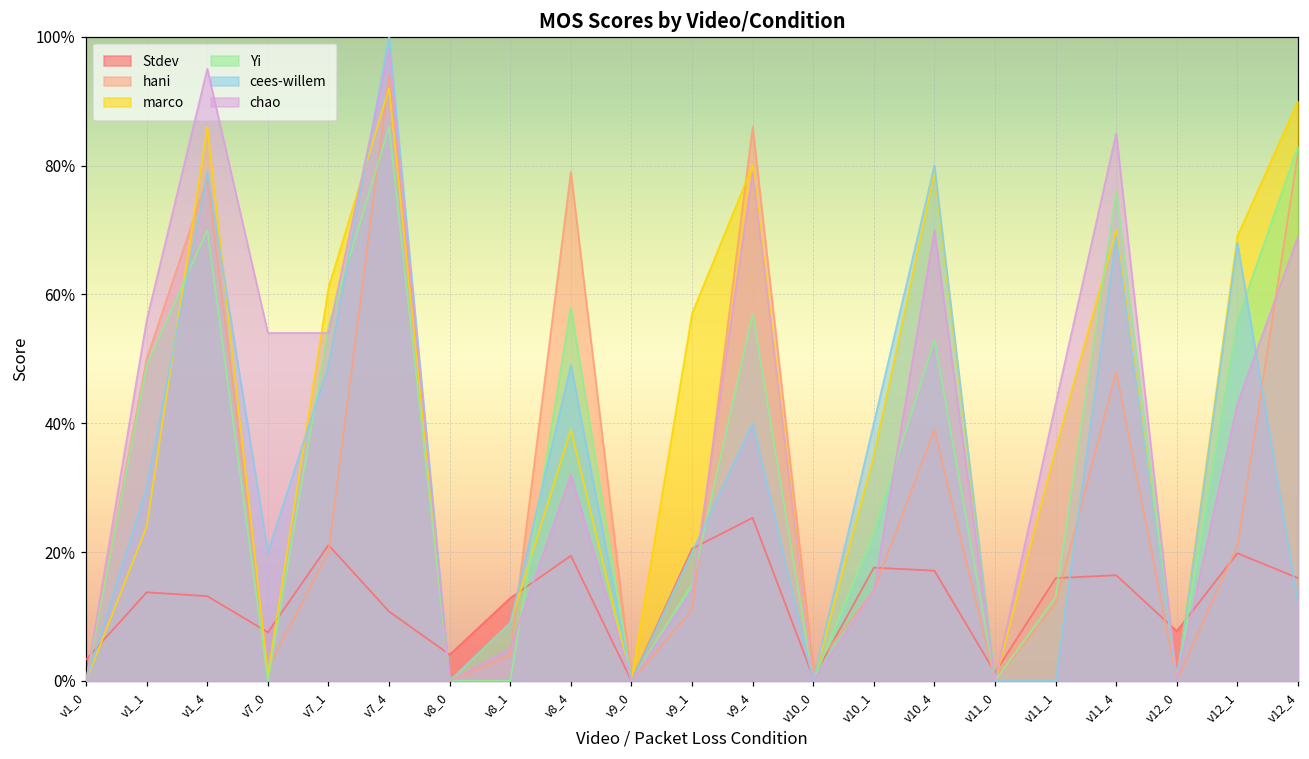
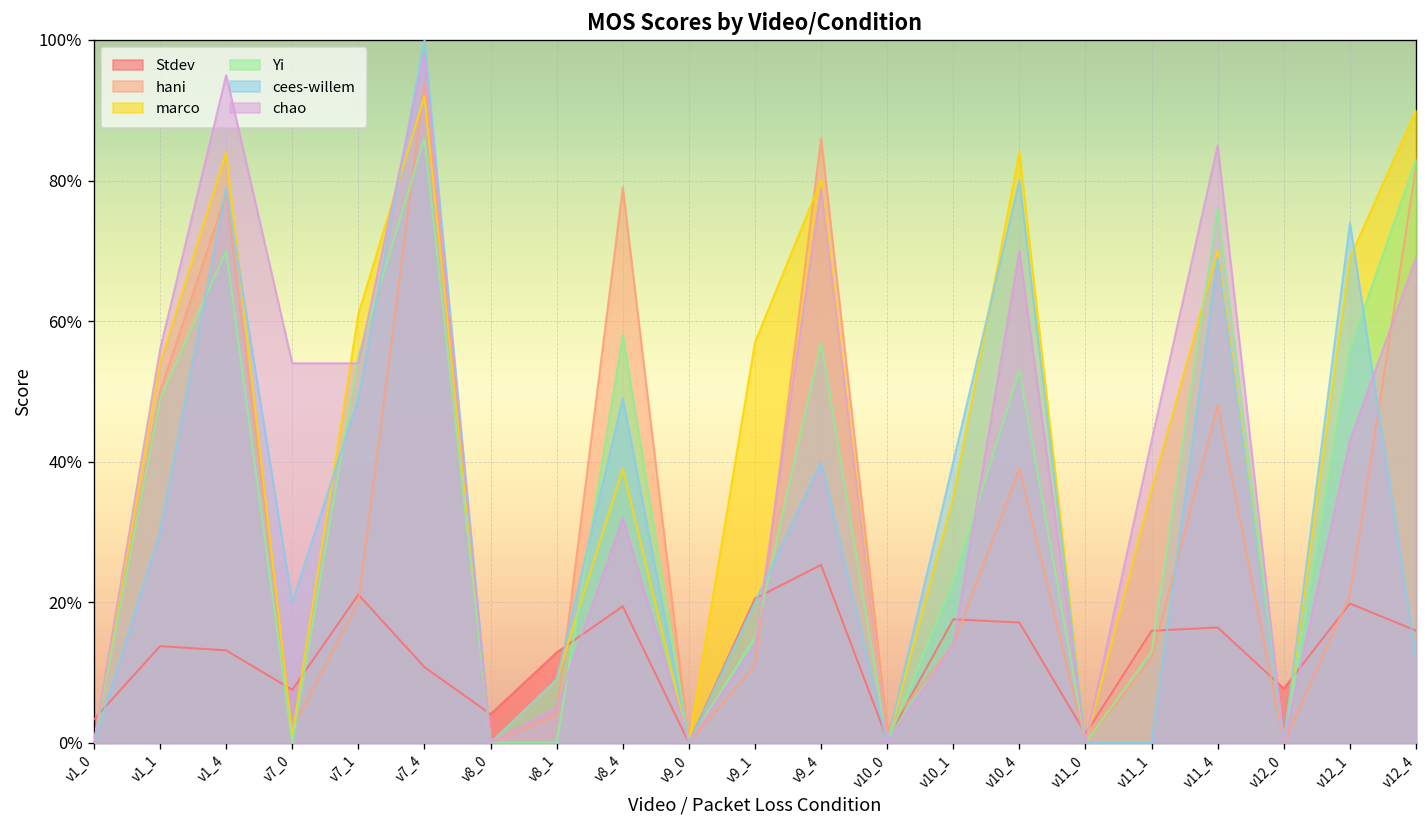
  {
    "marco": {
-     "v1_1": "24%",
-     "v1_4": "86%",
+     "v1_1": "54%",
+     "v1_4": "84%",
      "v7_0": "1%",
      "v7_1": "61%",
      "v7_4": "92%",
      "v8_4": "39%",
      "v9_1": "57%",
      "v9_4": "80%",
      "v10_1": "35%",
-     "v10_4": "79%",
+     "v10_4": "84%",
      "v11_1": "36%",
      "v11_4": "70%",
      "v12_1": "69%",
      "v12_4": "90%"
    },
    "Yi": {
      "v1_1": "49%",
      "v1_4": "70%",
      "v7_0": "0%",
      "v7_1": "55%",
      "v7_4": "86%",
      "v8_1": "0%",
      "v8_4": "58%",
      "v9_1": "15%",
      "v9_4": "57%",
      "v10_1": "23%",
      "v10_4": "53%",
      "v11_1": "13%",
      "v11_4": "76%",
      "v12_1": "56%",
      "v12_4": "83%"
    },
    "cees-willem": {
      "v1_1": "30%",
      "v1_4": "79%",
      "v7_0": "20%",
      "v7_1": "49%",
      "v7_4": "100%",
      "v8_4": "49%",
      "v9_1": "20%",
      "v9_4": "40%",
      "v10_1": "40%",
      "v10_4": "80%",
      "v11_1": "0%",
      "v11_4": "69%",
-     "v12_1": "68%",
+     "v12_1": "74%",
      "v12_4": "12%"
    },
    "chao": {
      "v1_1": "56%",
      "v7_0": "54%",
      "v7_1": "54%",
      "v7_4": "98%",
      "v8_1": "5%",
      "v8_4": "32%",
      "v9_1": "14%",
      "v9_4": "79%",
      "v10_4": "70%",
      "v11_1": "43%",
      "v11_4": "85%",
      "v12_1": "43%",
      "v12_4": "69%"
    }
  }
